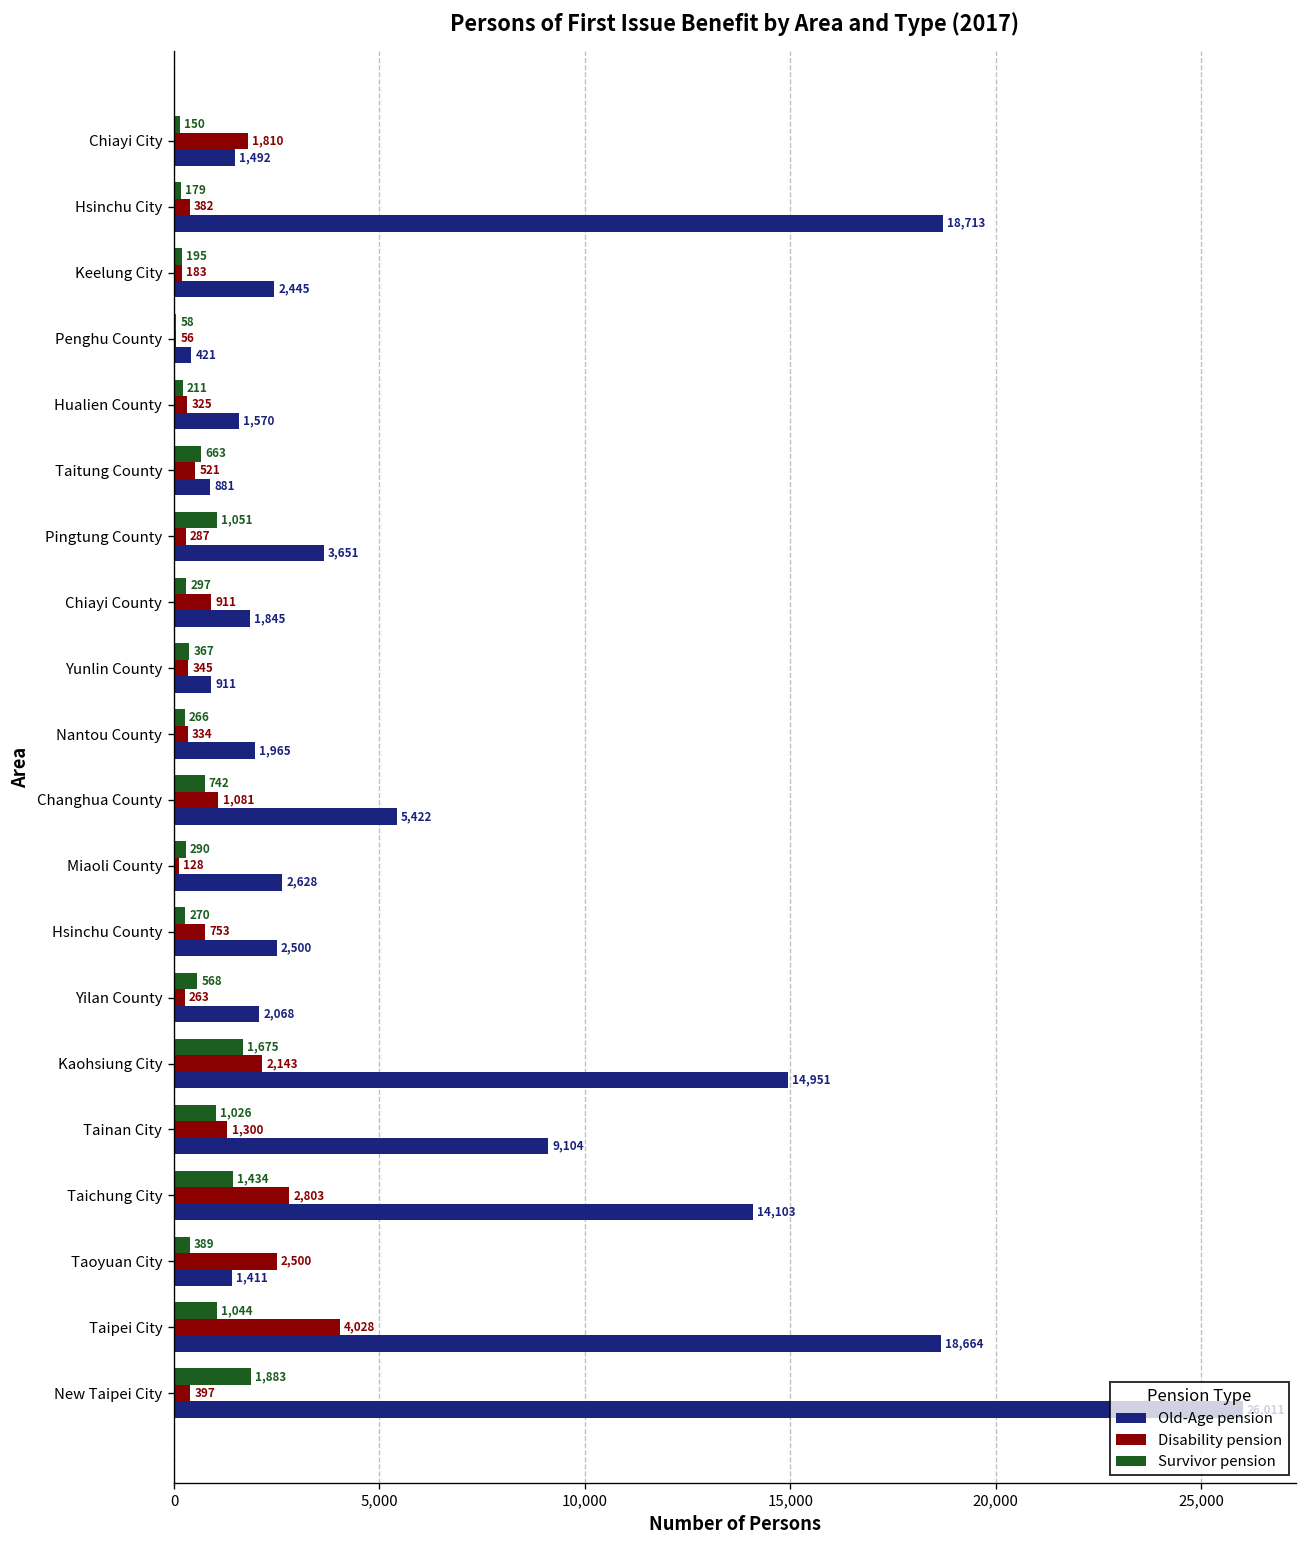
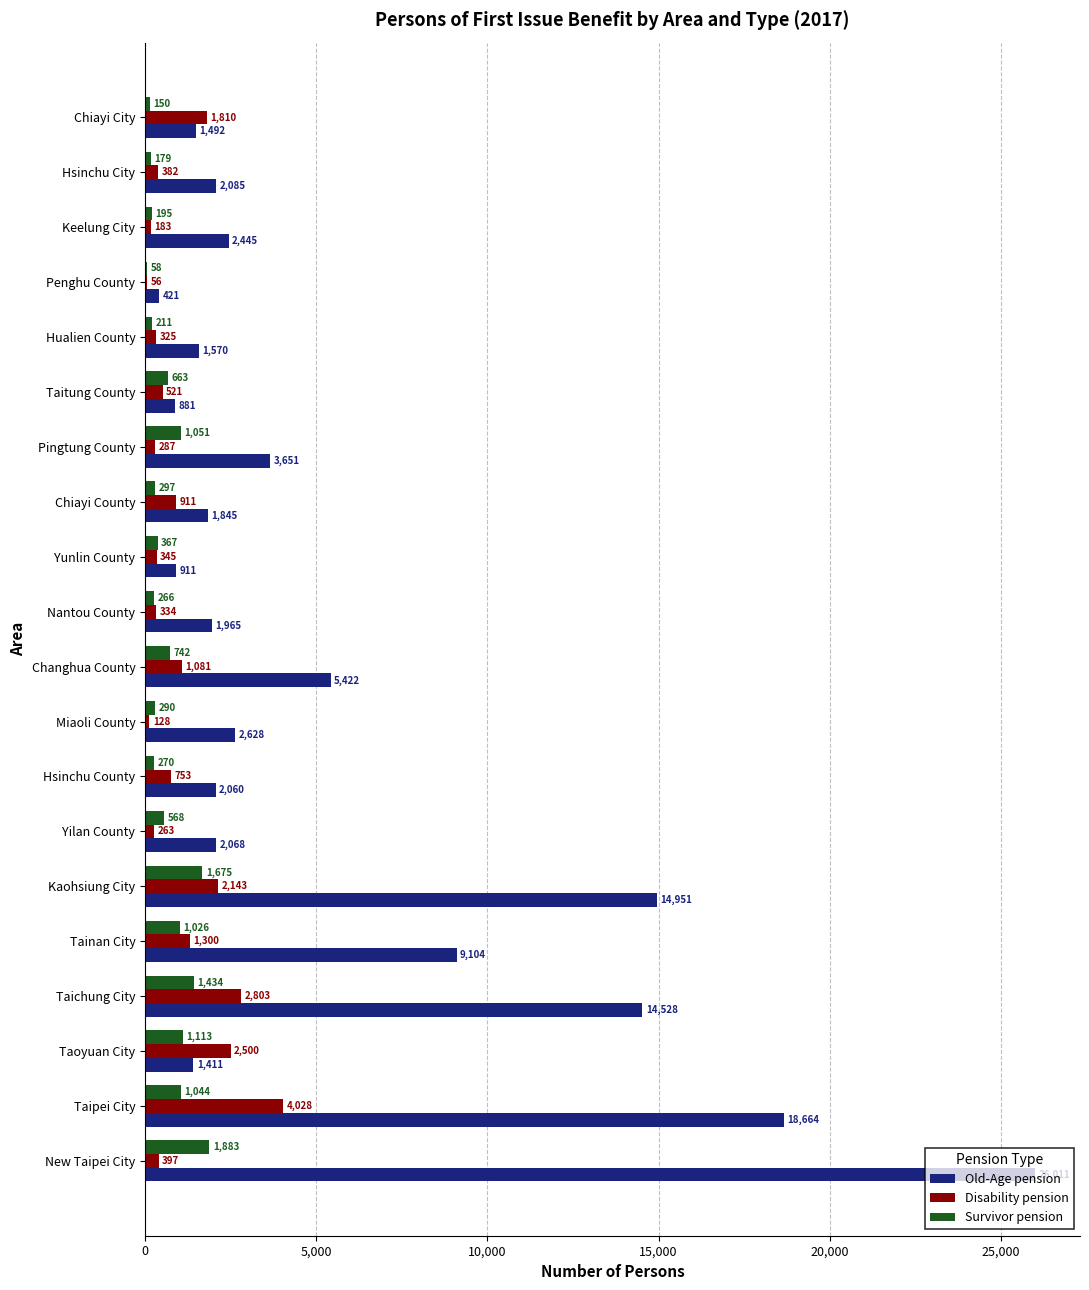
  {
    "Old-Age pension": {
      "Chiayi City": "1,492",
-     "Hsinchu City": "18,713",
+     "Hsinchu City": "2,085",
      "Keelung City": "2,445",
      "Penghu County": "421",
      "Hualien County": "1,570",
      "Taitung County": "881",
      "Pingtung County": "3,651",
      "Chiayi County": "1,845",
      "Yunlin County": "911",
      "Nantou County": "1,965",
      "Changhua County": "5,422",
      "Miaoli County": "2,628",
-     "Hsinchu County": "2,500",
+     "Hsinchu County": "2,060",
      "Yilan County": "2,068",
      "Kaohsiung City": "14,951",
      "Tainan City": "9,104",
-     "Taichung City": "14,103",
+     "Taichung City": "14,528",
      "Taoyuan City": "1,411",
      "Taipei City": "18,664"
    },
    "Disability pension": {
      "Chiayi City": "1,810",
      "Hsinchu City": "382",
      "Keelung City": "183",
      "Penghu County": "56",
      "Hualien County": "325",
      "Taitung County": "521",
      "Pingtung County": "287",
      "Chiayi County": "911",
      "Yunlin County": "345",
      "Nantou County": "334",
      "Changhua County": "1,081",
      "Miaoli County": "128",
      "Hsinchu County": "753",
      "Yilan County": "263",
      "Kaohsiung City": "2,143",
      "Tainan City": "1,300",
      "Taichung City": "2,803",
      "Taoyuan City": "2,500",
      "Taipei City": "4,028",
      "New Taipei City": "397"
    },
    "Survivor pension": {
      "Chiayi City": "150",
      "Hsinchu City": "179",
      "Keelung City": "195",
      "Penghu County": "58",
      "Hualien County": "211",
      "Taitung County": "663",
      "Pingtung County": "1,051",
      "Chiayi County": "297",
      "Yunlin County": "367",
      "Nantou County": "266",
      "Changhua County": "742",
      "Miaoli County": "290",
      "Hsinchu County": "270",
      "Yilan County": "568",
      "Kaohsiung City": "1,675",
      "Tainan City": "1,026",
      "Taichung City": "1,434",
-     "Taoyuan City": "389",
+     "Taoyuan City": "1,113",
      "Taipei City": "1,044",
      "New Taipei City": "1,883"
    }
  }
